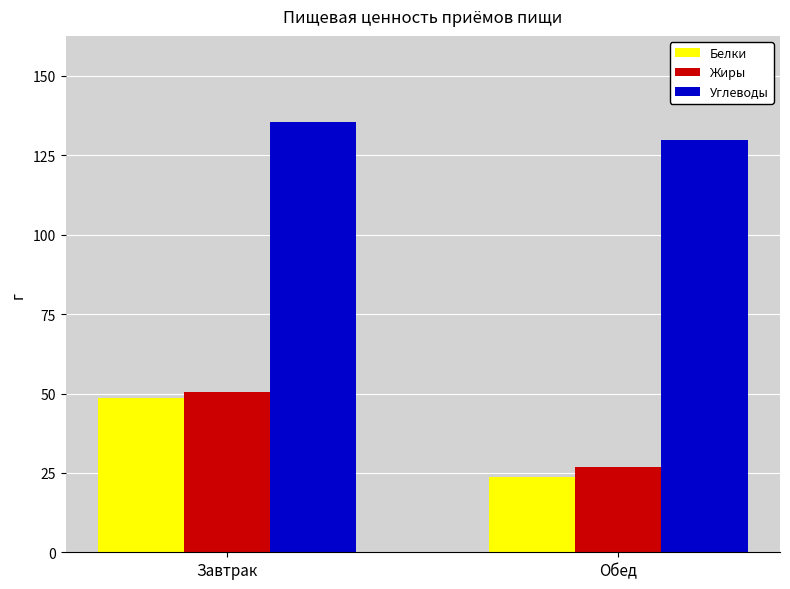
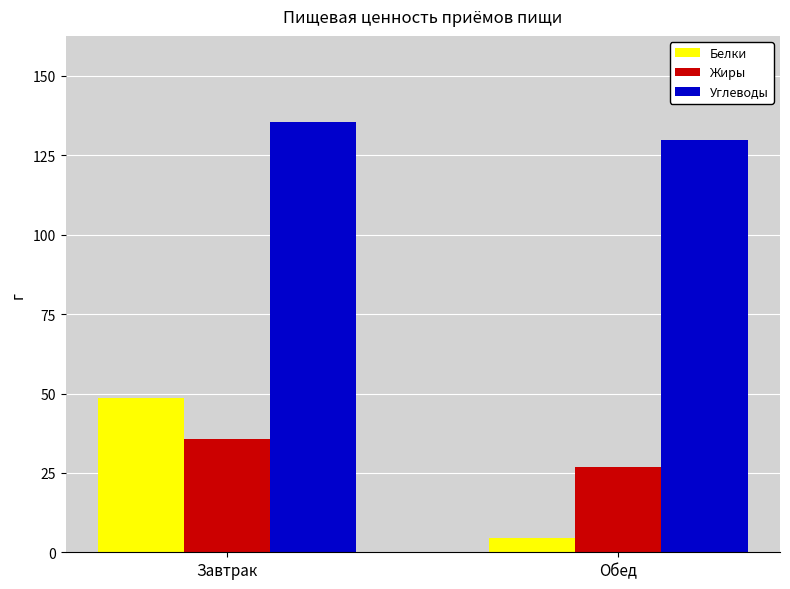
  {
    "Белки": {
      "Завтрак": 49,
-     "Обед": 24
+     "Обед": 5
    },
    "Жиры": {
-     "Завтрак": 51,
+     "Завтрак": 36,
      "Обед": 27
    },
    "Углеводы": {
      "Завтрак": 136,
      "Обед": 130
    }
  }
